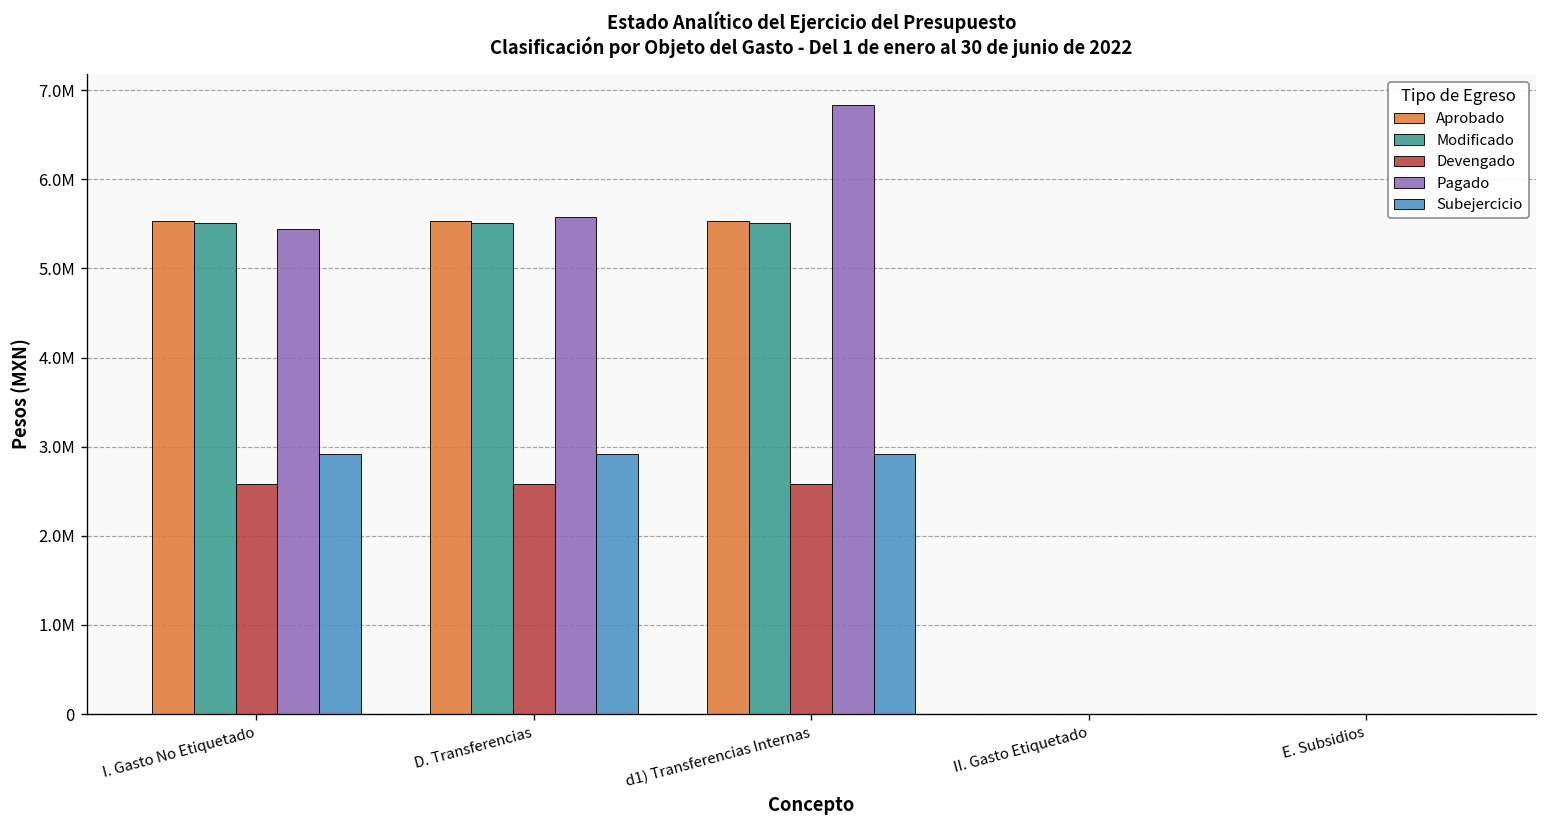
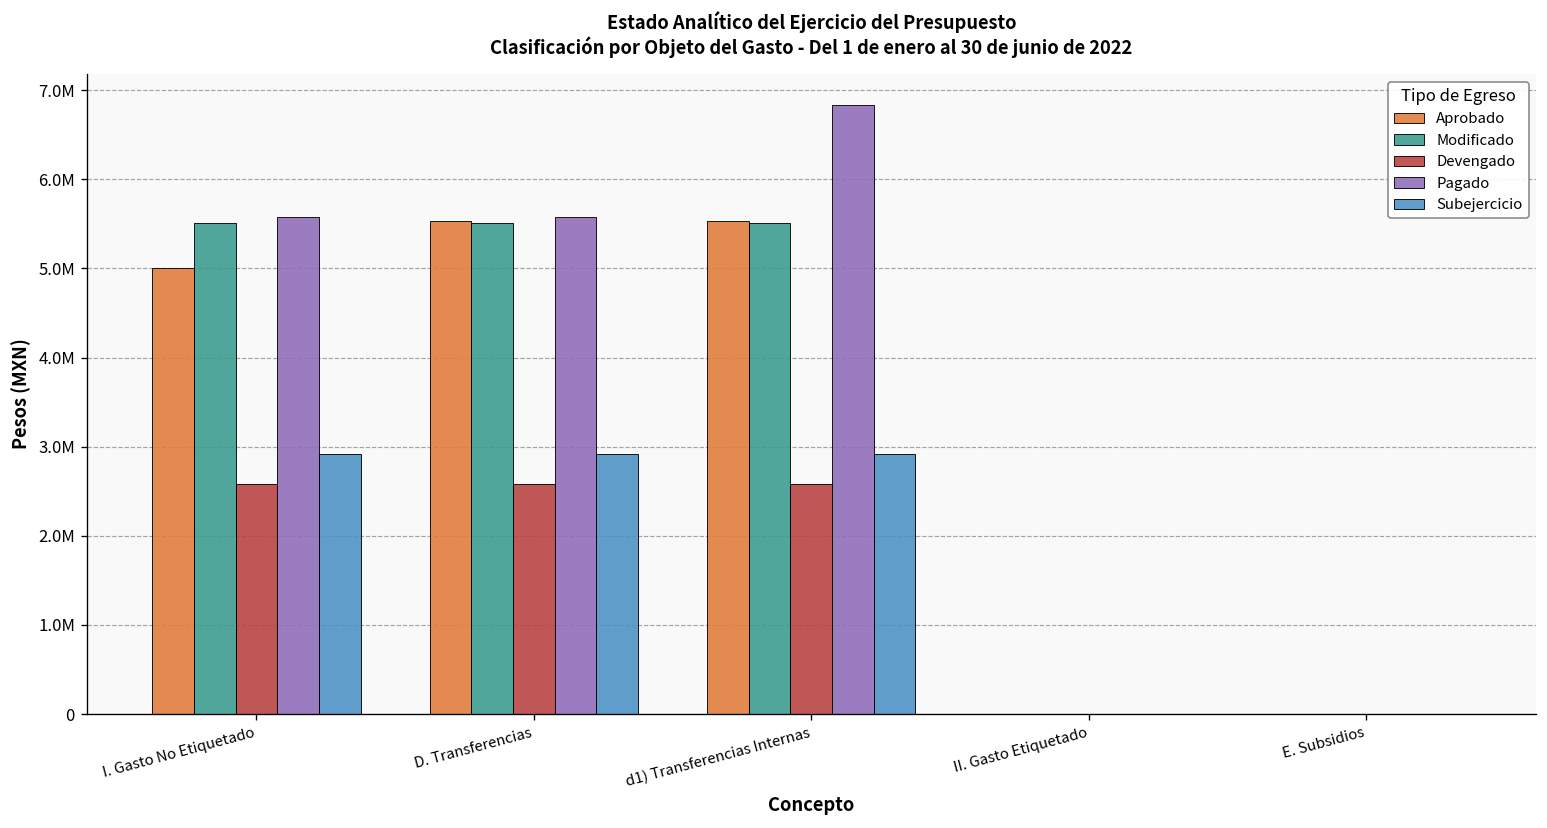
  {
    "Aprobado": {
-     "I. Gasto No Etiquetado": 5500000,
+     "I. Gasto No Etiquetado": 5000000,
      "D. Transferencias": 5500000,
      "d1) Transferencias Internas": 5500000,
      "II. Gasto Etiquetado": 0,
      "E. Subsidios": 0
    },
    "Devengado": {
      "I. Gasto No Etiquetado": 2600000,
      "D. Transferencias": 2600000,
      "d1) Transferencias Internas": 2600000,
      "II. Gasto Etiquetado": 0,
      "E. Subsidios": 0
    },
    "Pagado": {
-     "I. Gasto No Etiquetado": 5400000,
+     "I. Gasto No Etiquetado": 5600000,
      "D. Transferencias": 5600000,
      "d1) Transferencias Internas": 6800000,
      "II. Gasto Etiquetado": 0,
      "E. Subsidios": 0
    }
  }
